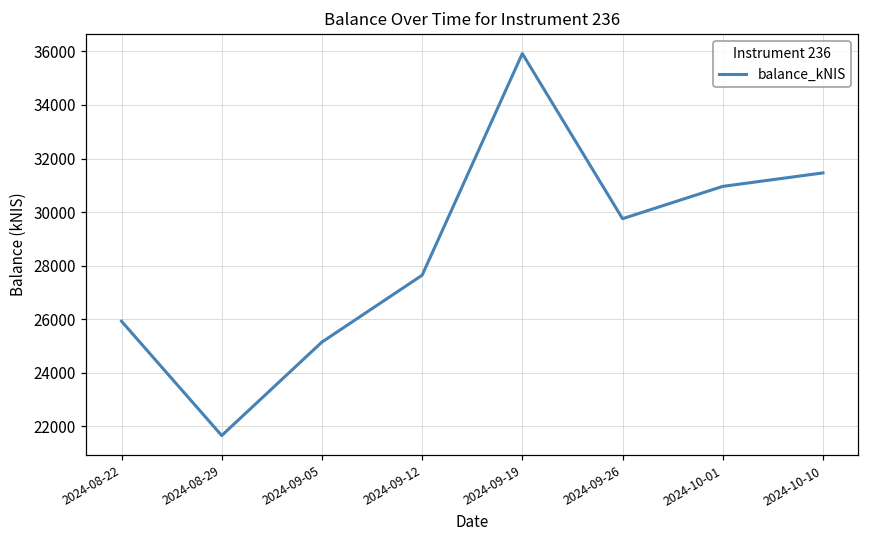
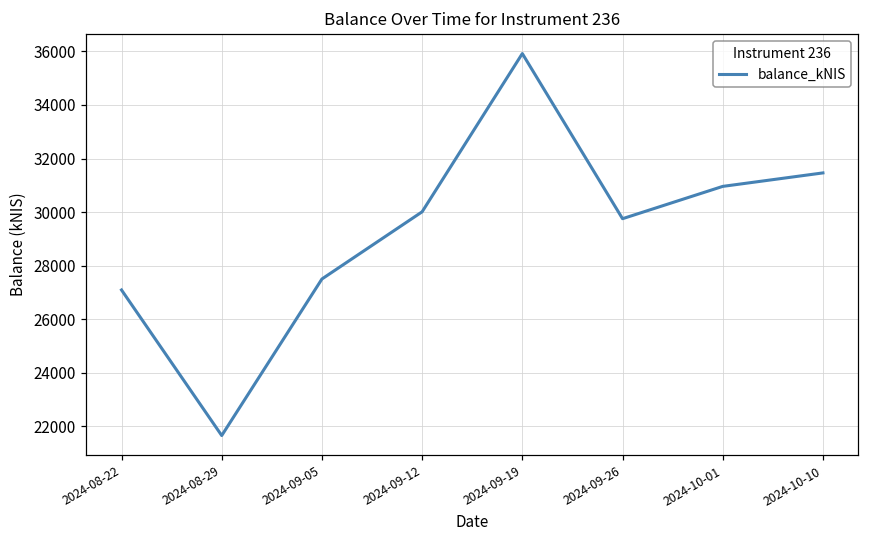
  {
-   "2024-08-22": 25900,
+   "2024-08-22": 27100,
    "2024-08-29": 21700,
-   "2024-09-05": 25100,
-   "2024-09-12": 27600,
+   "2024-09-05": 27500,
+   "2024-09-12": 30000,
    "2024-09-19": 35900,
    "2024-09-26": 29800,
    "2024-10-01": 31000,
    "2024-10-10": 31500
  }
